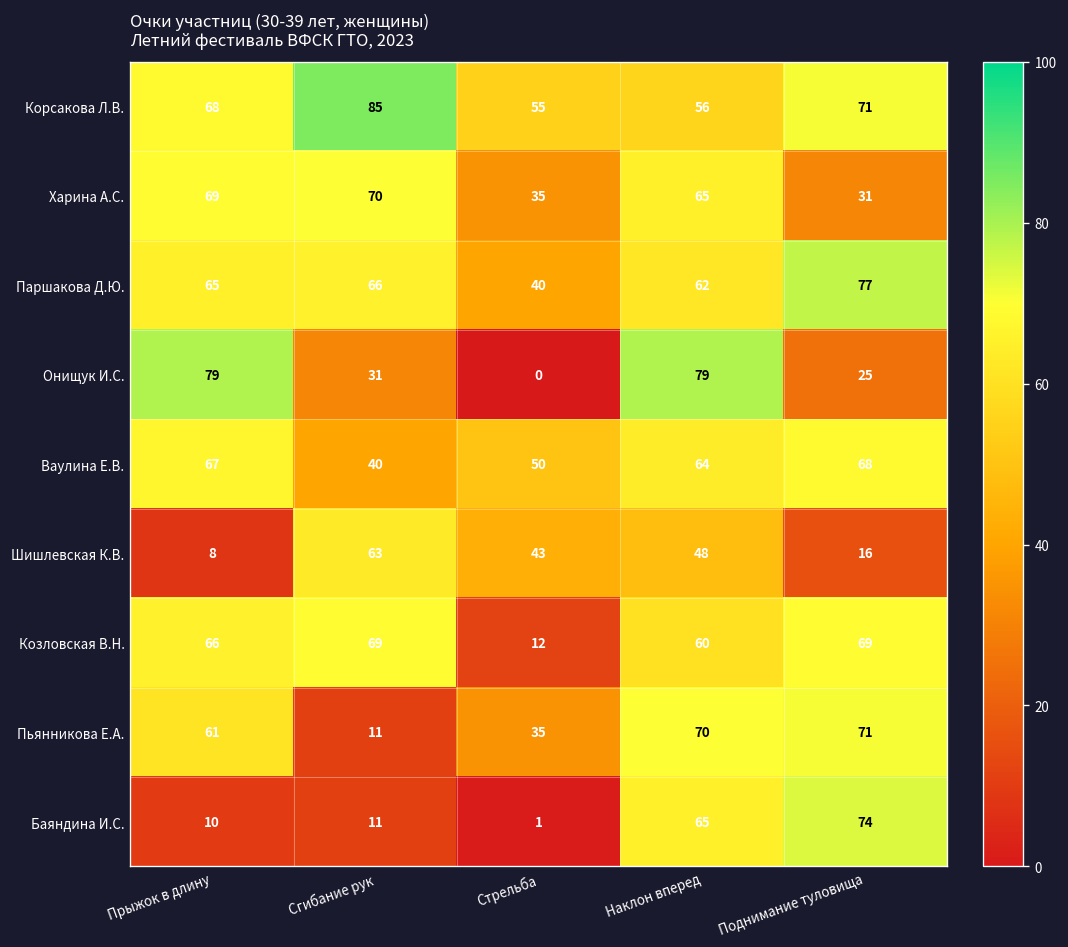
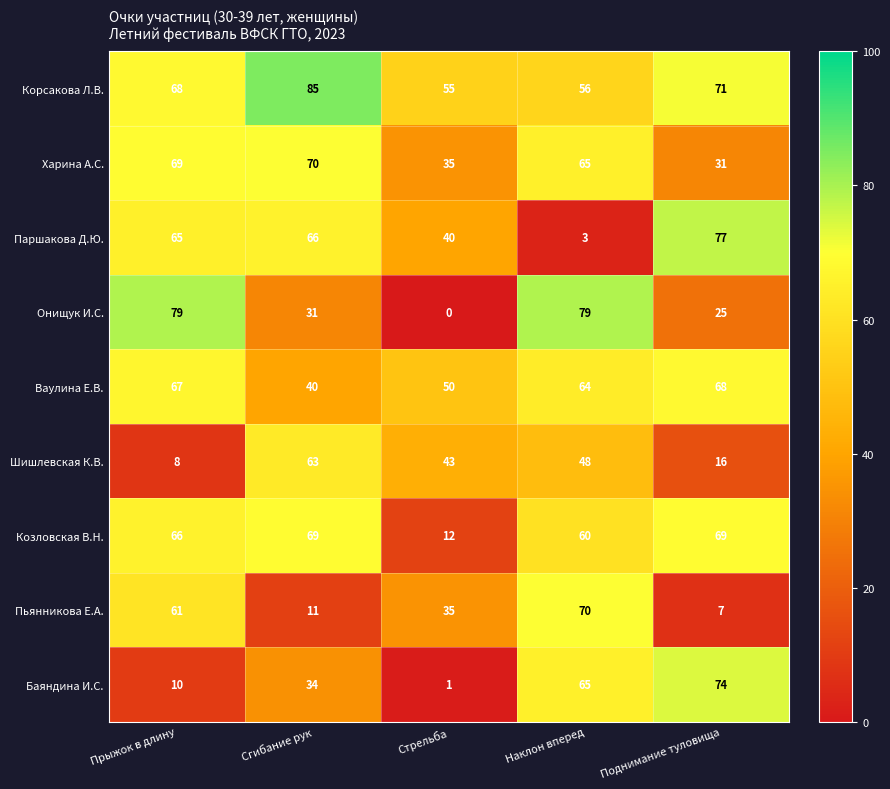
  {
    "Корсакова Л.В.": {
      "Прыжок в длину": 68,
      "Сгибание рук": 85,
      "Стрельба": 55,
      "Наклон вперед": 56,
      "Поднимание туловища": 71
    },
    "Харина А.С.": {
      "Прыжок в длину": 69,
      "Сгибание рук": 70,
      "Стрельба": 35,
      "Наклон вперед": 65,
      "Поднимание туловища": 31
    },
    "Паршакова Д.Ю.": {
      "Прыжок в длину": 65,
      "Сгибание рук": 66,
      "Стрельба": 40,
-     "Наклон вперед": 62,
+     "Наклон вперед": 3,
      "Поднимание туловища": 77
    },
    "Онищук И.С.": {
      "Прыжок в длину": 79,
      "Сгибание рук": 31,
      "Стрельба": 0,
      "Наклон вперед": 79,
      "Поднимание туловища": 25
    },
    "Ваулина Е.В.": {
      "Прыжок в длину": 67,
      "Сгибание рук": 40,
      "Стрельба": 50,
      "Наклон вперед": 64,
      "Поднимание туловища": 68
    },
    "Шишлевская К.В.": {
      "Прыжок в длину": 8,
      "Сгибание рук": 63,
      "Стрельба": 43,
      "Наклон вперед": 48,
      "Поднимание туловища": 16
    },
    "Козловская В.Н.": {
      "Прыжок в длину": 66,
      "Сгибание рук": 69,
      "Стрельба": 12,
      "Наклон вперед": 60,
      "Поднимание туловища": 69
    },
    "Пьянникова Е.А.": {
      "Прыжок в длину": 61,
      "Сгибание рук": 11,
      "Стрельба": 35,
      "Наклон вперед": 70,
-     "Поднимание туловища": 71
+     "Поднимание туловища": 7
    },
    "Баяндина И.С.": {
      "Прыжок в длину": 10,
-     "Сгибание рук": 11,
+     "Сгибание рук": 34,
      "Стрельба": 1,
      "Наклон вперед": 65,
      "Поднимание туловища": 74
    }
  }
